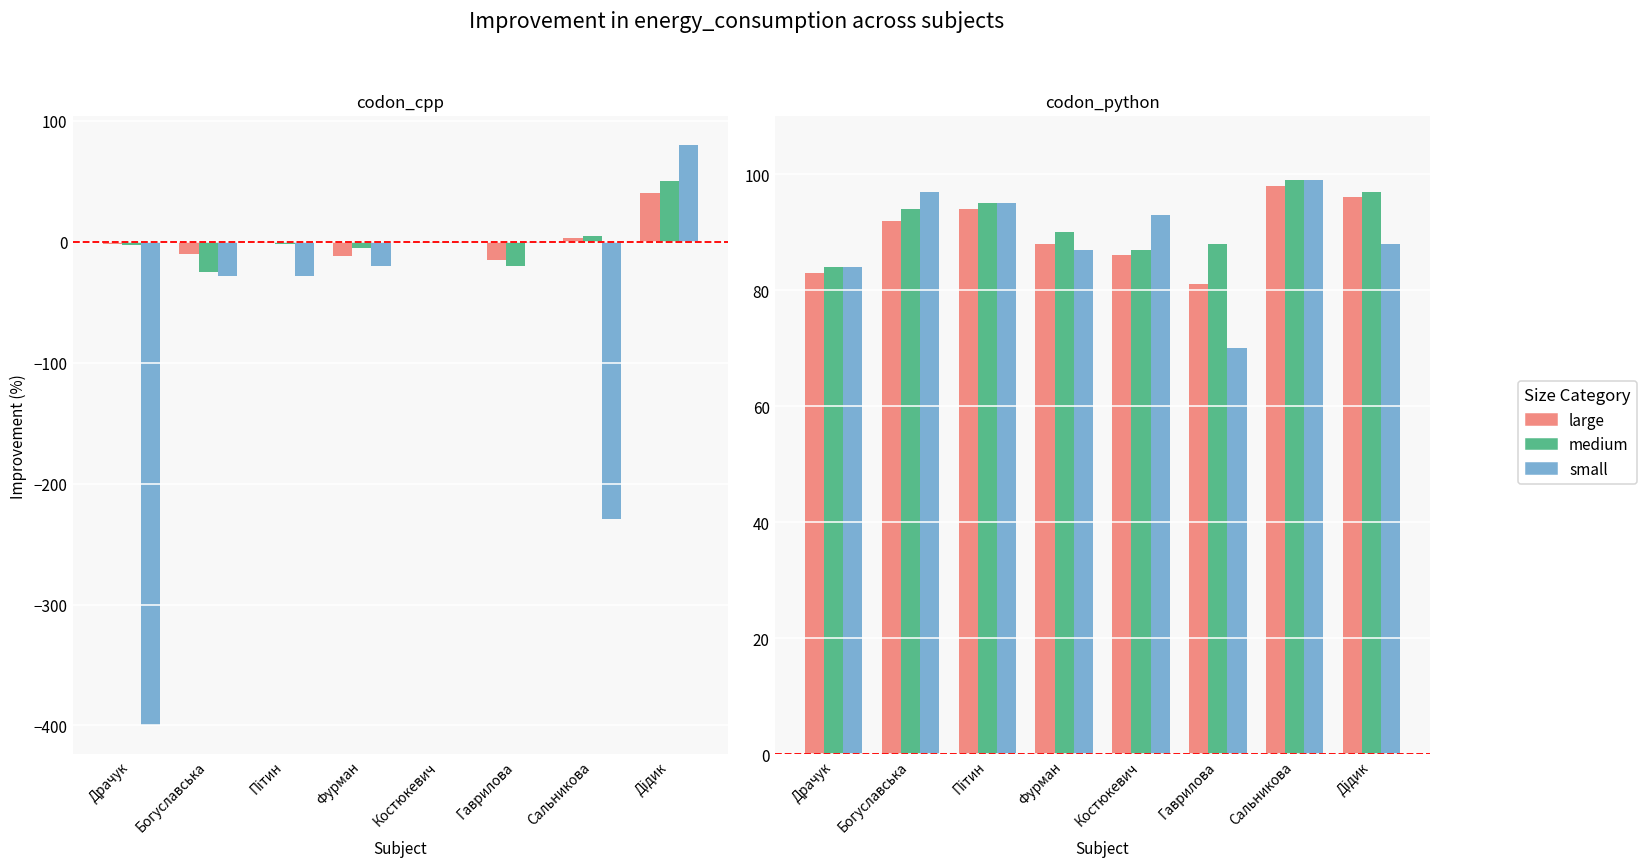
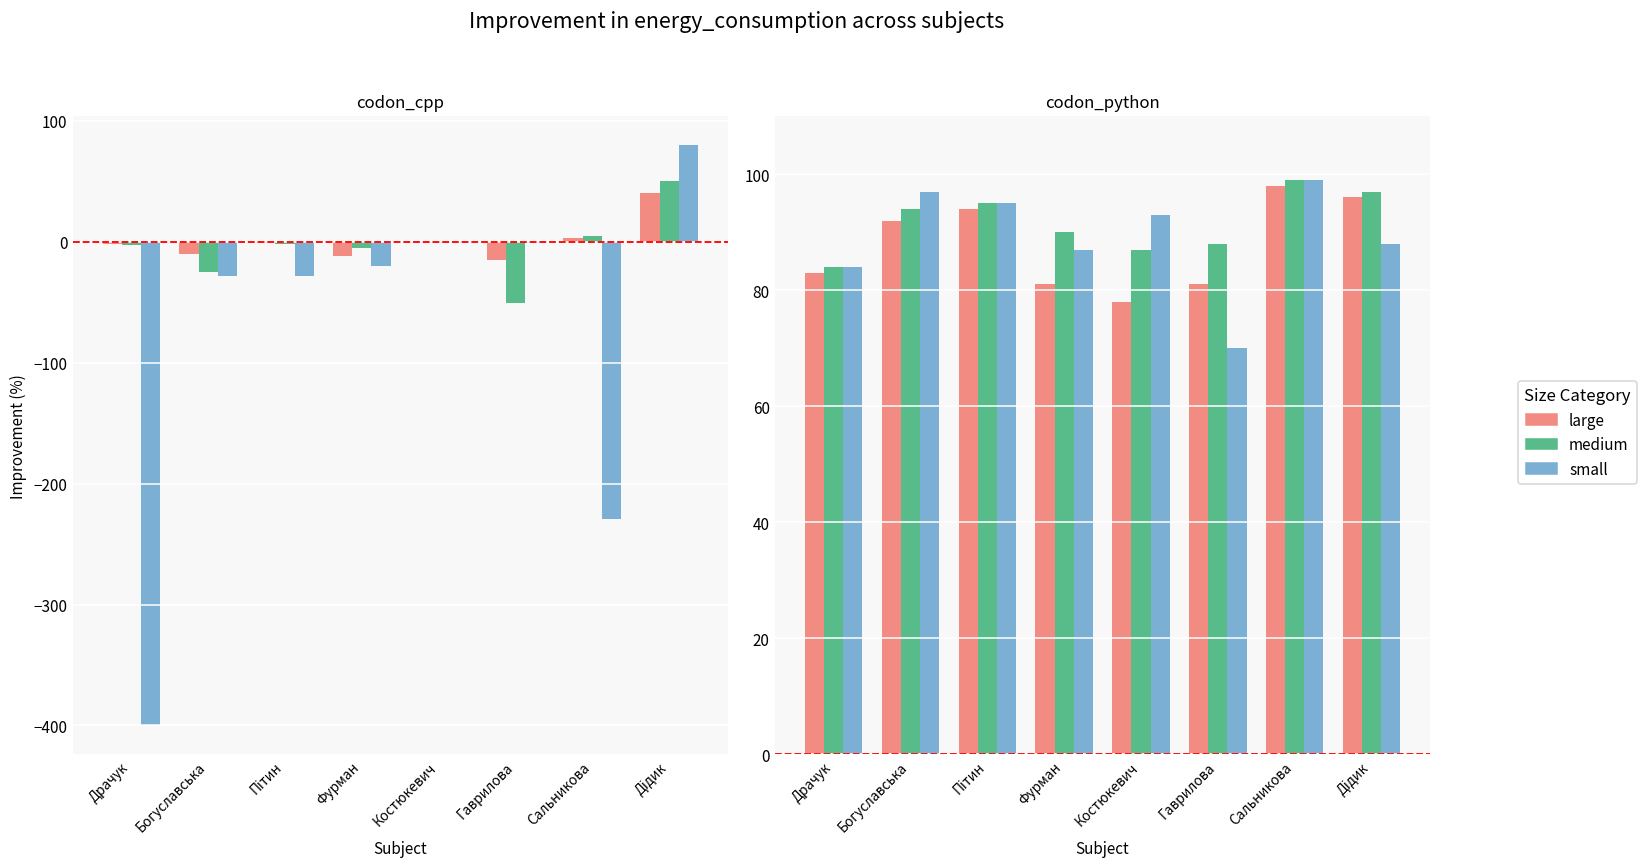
  {
    "codon_cpp": {
      "large": {
        "Богуславська": -10,
        "Фурман": -12,
        "Гаврилова": -15,
        "Сальникова": 3,
        "Дідик": 40
      },
      "medium": {
        "Драчук": -3,
        "Богуславська": -25,
        "Фурман": -5,
-       "Гаврилова": -20,
+       "Гаврилова": -51,
        "Сальникова": 5,
        "Дідик": 50
      },
      "small": {
        "Драчук": -400,
        "Богуславська": -28,
        "Пітин": -28,
        "Фурман": -20,
        "Сальникова": -229,
        "Дідик": 80
      }
    },
    "codon_python": {
      "large": {
        "Драчук": 83,
        "Богуславська": 92,
        "Пітин": 94,
-       "Фурман": 88,
-       "Костюкевич": 86,
+       "Фурман": 81,
+       "Костюкевич": 78,
        "Гаврилова": 81,
        "Сальникова": 98,
        "Дідик": 96
      },
      "medium": {
        "Драчук": 84,
        "Богуславська": 94,
        "Пітин": 95,
        "Фурман": 90,
        "Костюкевич": 87,
        "Гаврилова": 88,
        "Сальникова": 99,
        "Дідик": 97
      },
      "small": {
        "Драчук": 84,
        "Богуславська": 97,
        "Пітин": 95,
        "Фурман": 87,
        "Костюкевич": 93,
        "Гаврилова": 70,
        "Сальникова": 99,
        "Дідик": 88
      }
    }
  }
